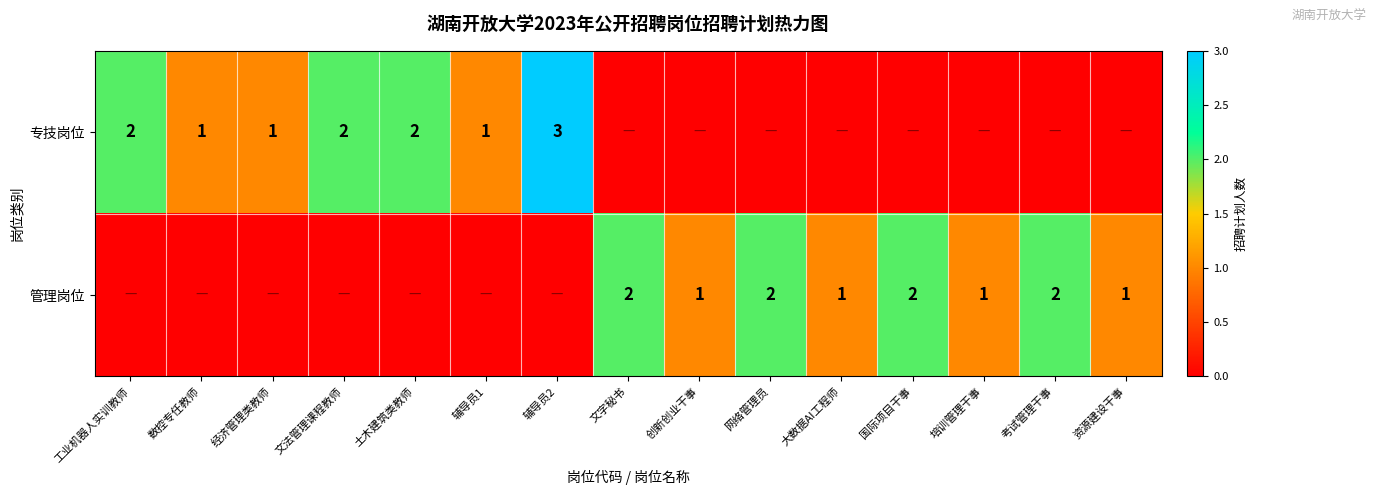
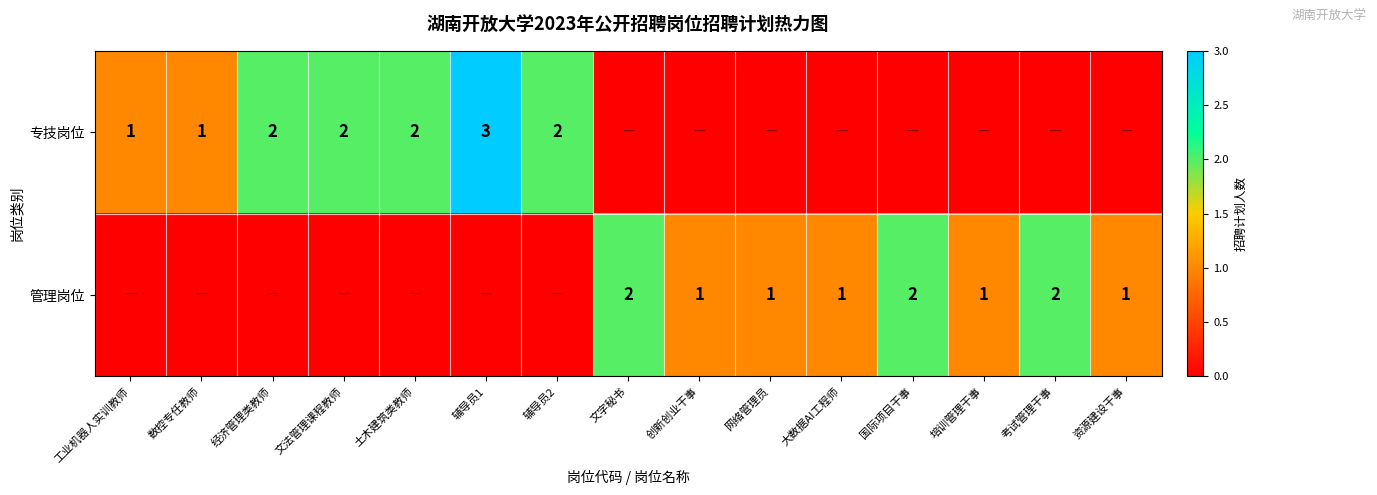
  {
    "专技岗位": {
-     "工业机器人实训教师": 2,
+     "工业机器人实训教师": 1,
      "数控专任教师": 1,
-     "经济管理类教师": 1,
+     "经济管理类教师": 2,
      "文法管理课程教师": 2,
      "土木建筑类教师": 2,
-     "辅导员1": 1,
-     "辅导员2": 3
+     "辅导员1": 3,
+     "辅导员2": 2
    },
    "管理岗位": {
      "文字秘书": 2,
      "创新创业干事": 1,
-     "网络管理员": 2,
+     "网络管理员": 1,
      "大数据AI工程师": 1,
      "国际项目干事": 2,
      "培训管理干事": 1,
      "考试管理干事": 2,
      "资源建设干事": 1
    }
  }
